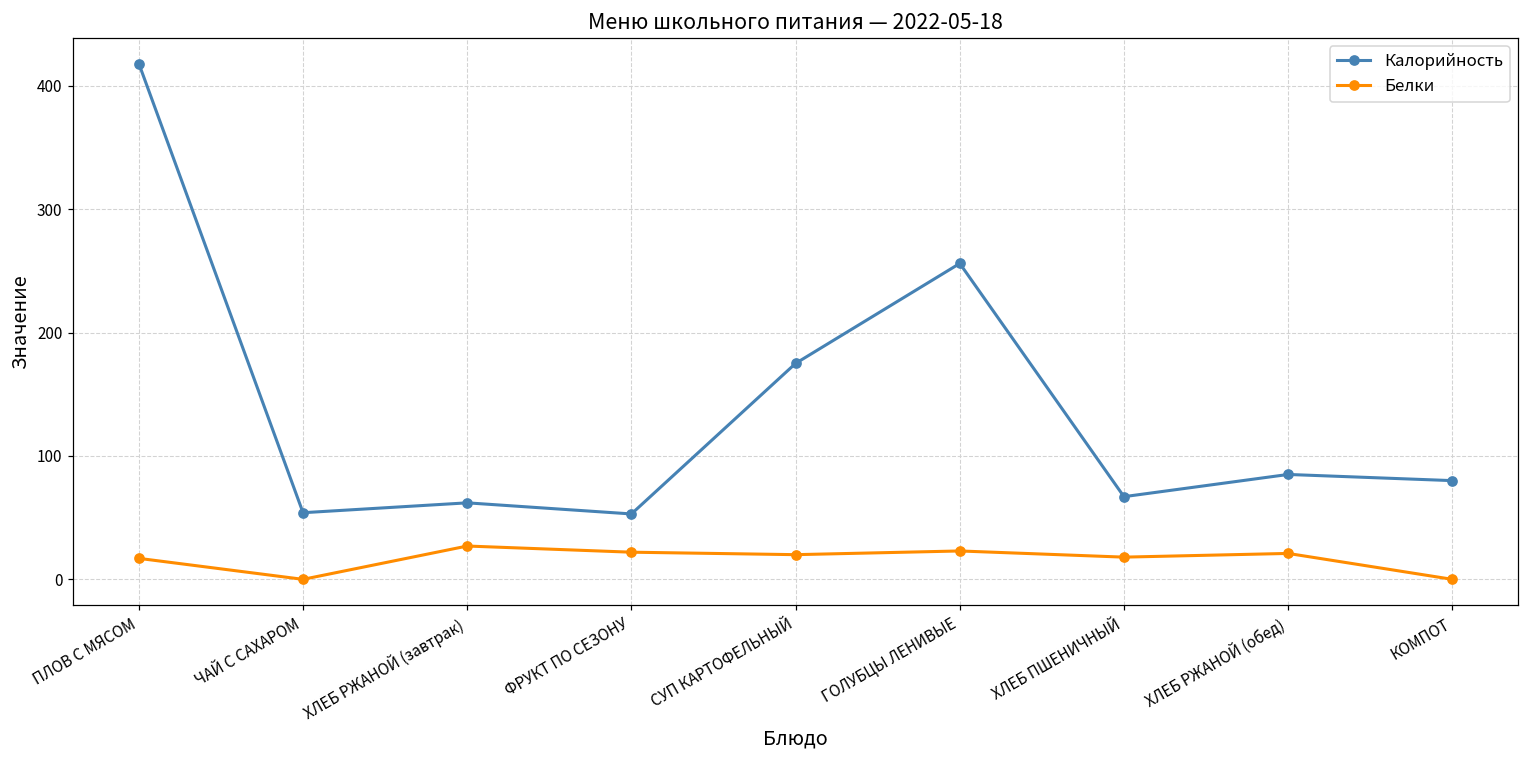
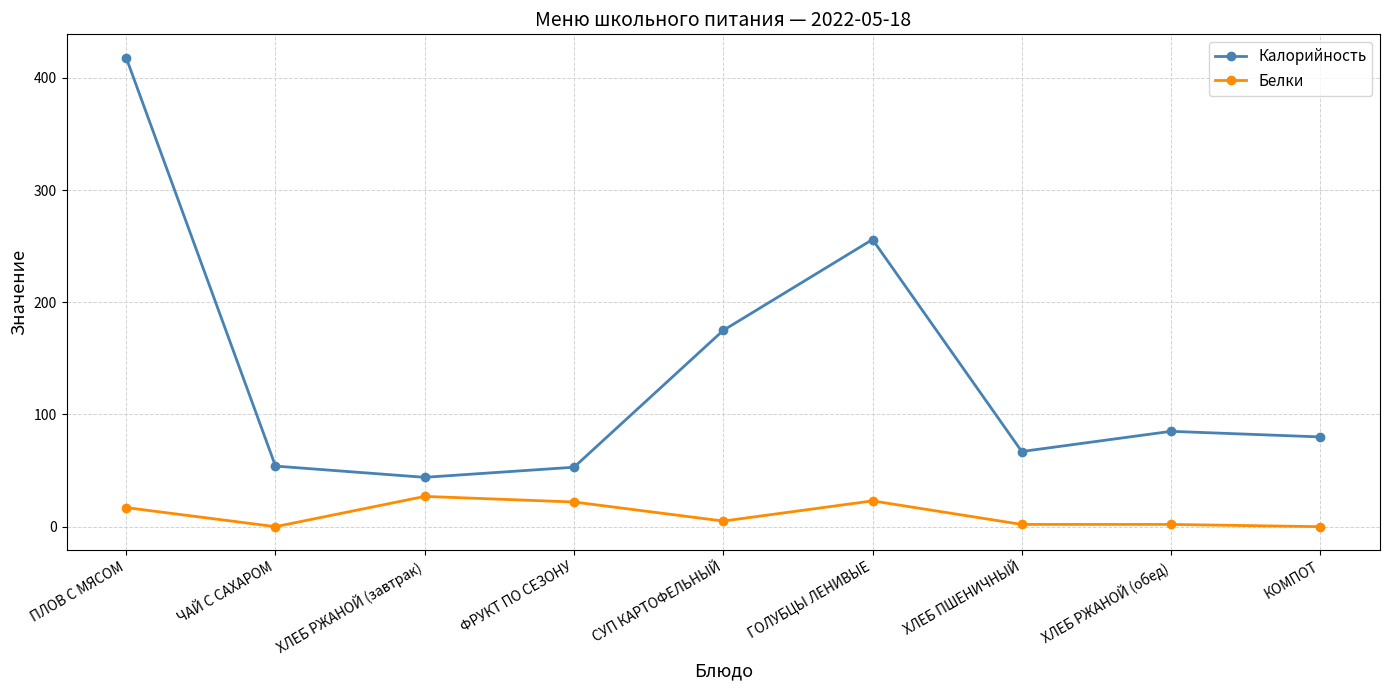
  {
    "Калорийность": {
      "ПЛОВ С МЯСОМ": 418,
      "ЧАЙ С САХАРОМ": 54,
-     "ХЛЕБ РЖАНОЙ (завтрак)": 62,
+     "ХЛЕБ РЖАНОЙ (завтрак)": 44,
      "ФРУКТ ПО СЕЗОНУ": 53,
      "СУП КАРТОФЕЛЬНЫЙ": 175,
      "ГОЛУБЦЫ ЛЕНИВЫЕ": 256,
      "ХЛЕБ ПШЕНИЧНЫЙ": 67,
      "ХЛЕБ РЖАНОЙ (обед)": 85,
      "КОМПОТ": 80
    },
    "Белки": {
      "ПЛОВ С МЯСОМ": 17,
      "ЧАЙ С САХАРОМ": 0,
      "ХЛЕБ РЖАНОЙ (завтрак)": 27,
      "ФРУКТ ПО СЕЗОНУ": 22,
-     "СУП КАРТОФЕЛЬНЫЙ": 20,
+     "СУП КАРТОФЕЛЬНЫЙ": 5,
      "ГОЛУБЦЫ ЛЕНИВЫЕ": 23,
-     "ХЛЕБ ПШЕНИЧНЫЙ": 18,
-     "ХЛЕБ РЖАНОЙ (обед)": 21,
+     "ХЛЕБ ПШЕНИЧНЫЙ": 2,
+     "ХЛЕБ РЖАНОЙ (обед)": 2,
      "КОМПОТ": 0
    }
  }
